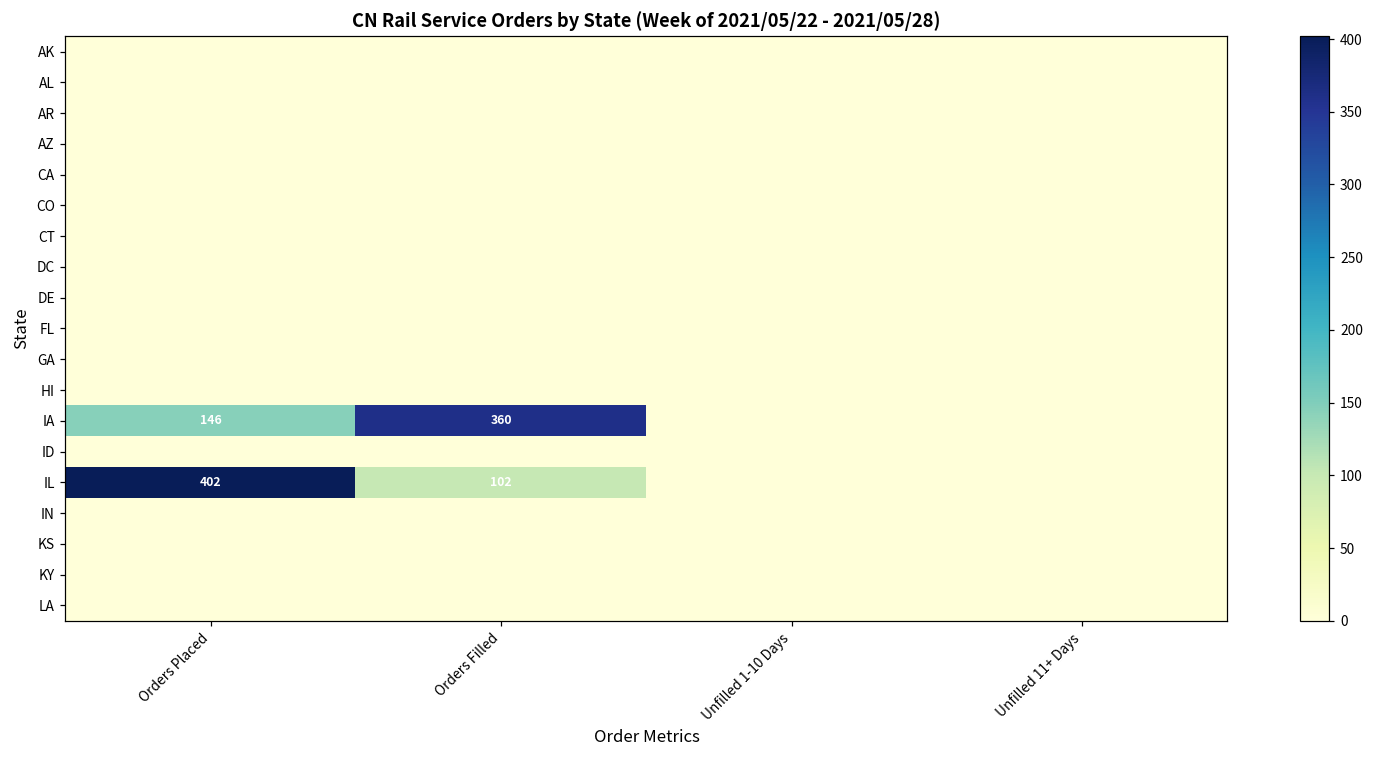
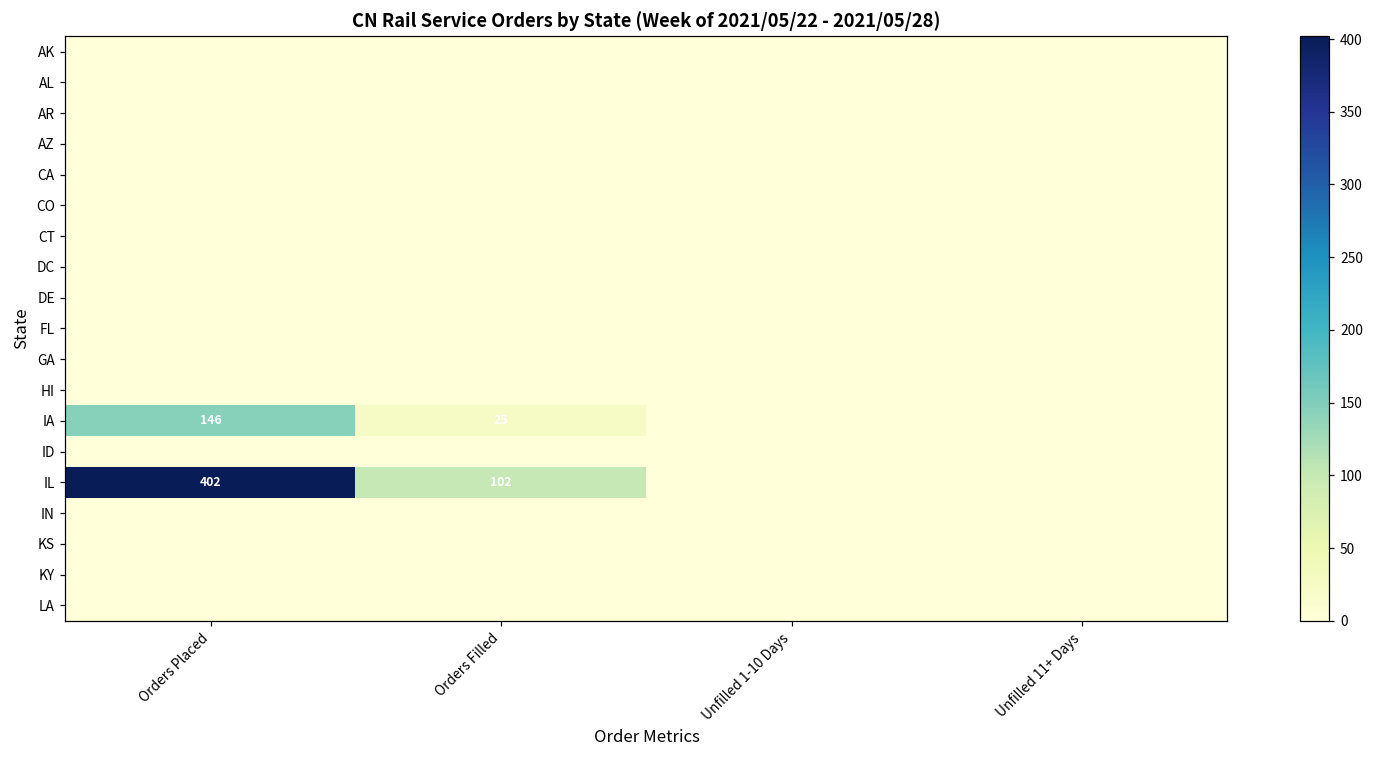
  {
    "IA": {
      "Orders Placed": 146,
-     "Orders Filled": 360
+     "Orders Filled": 25
    },
    "IL": {
      "Orders Placed": 402,
      "Orders Filled": 102
    }
  }
